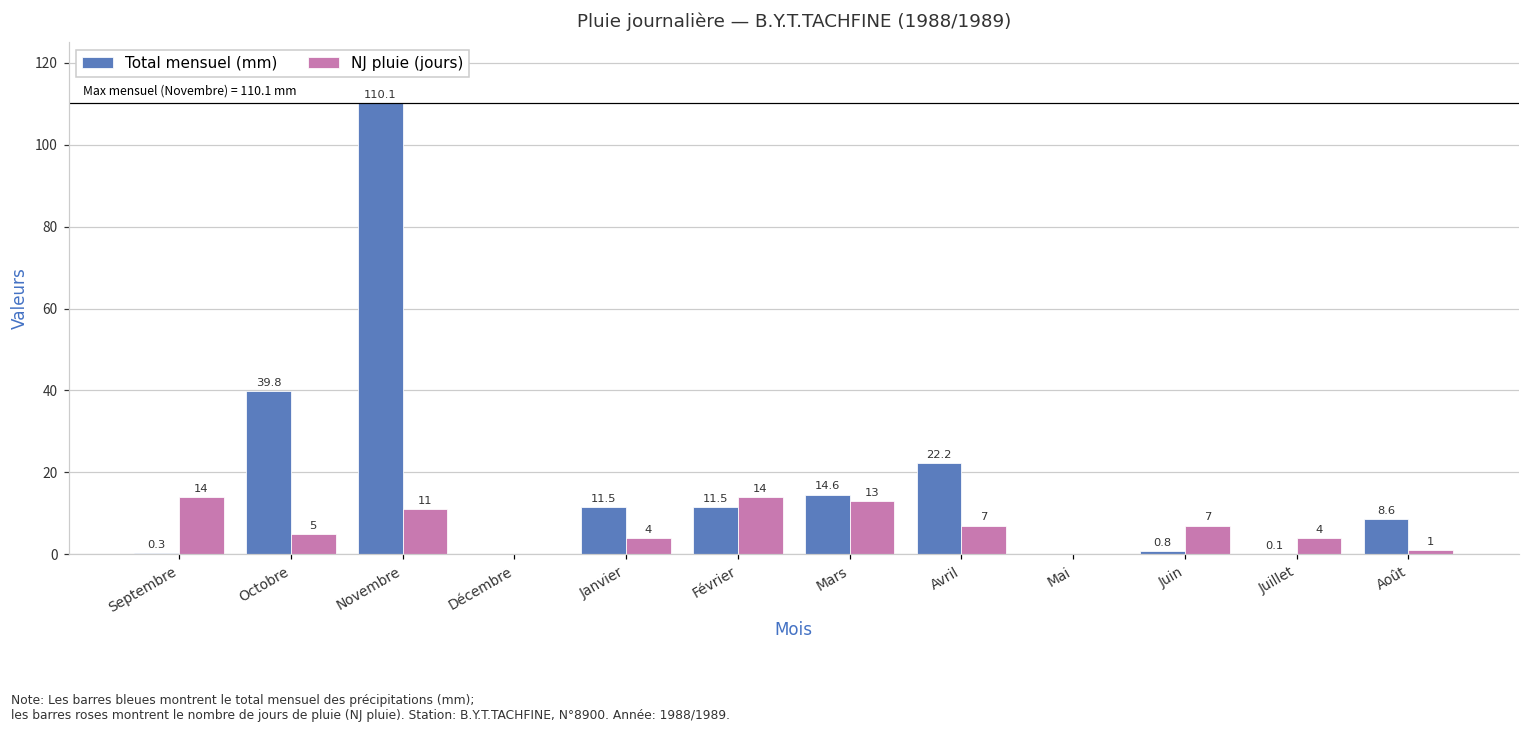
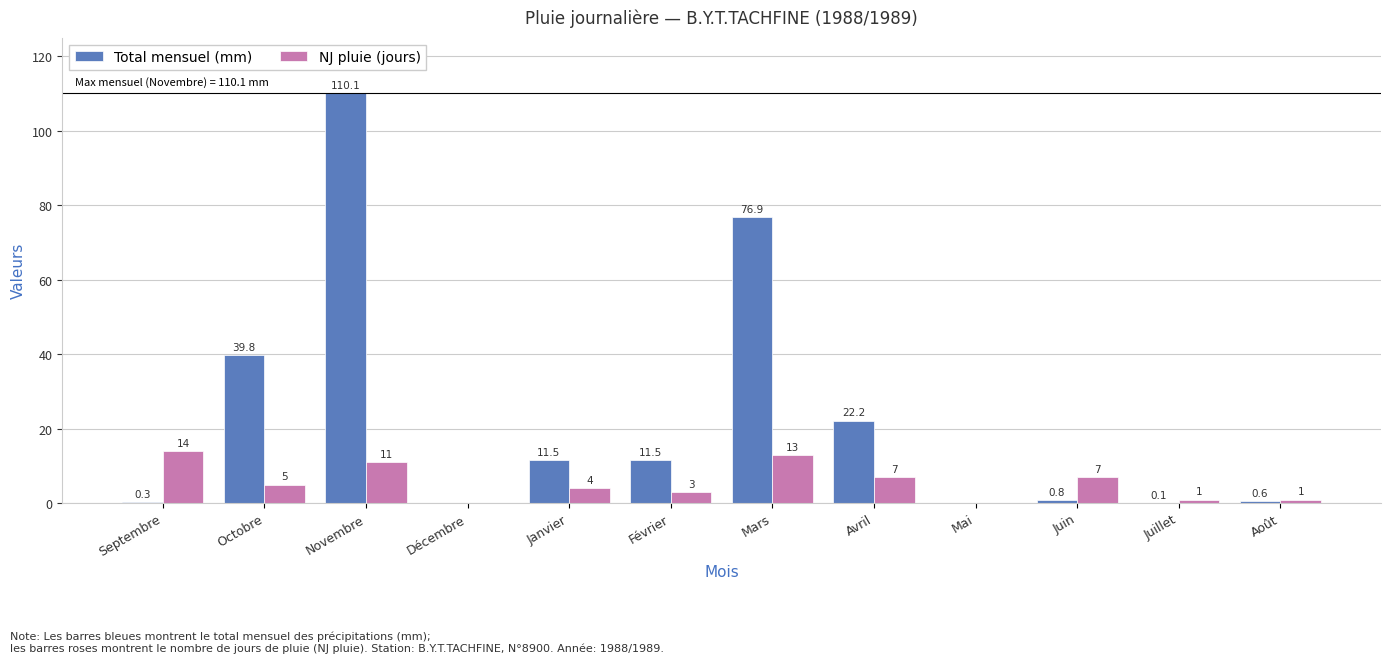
  {
    "Total mensuel (mm)": {
      "Septembre": 0.3,
      "Octobre": 39.8,
      "Novembre": 110.1,
      "Janvier": 11.5,
      "Février": 11.5,
-     "Mars": 14.6,
+     "Mars": 76.9,
      "Avril": 22.2,
      "Juin": 0.8,
      "Juillet": 0.1,
-     "Août": 8.6
+     "Août": 0.6
    },
    "NJ pluie (jours)": {
      "Septembre": 14,
      "Octobre": 5,
      "Novembre": 11,
      "Janvier": 4,
-     "Février": 14,
+     "Février": 3,
      "Mars": 13,
      "Avril": 7,
      "Juin": 7,
-     "Juillet": 4,
+     "Juillet": 1,
      "Août": 1
    }
  }
